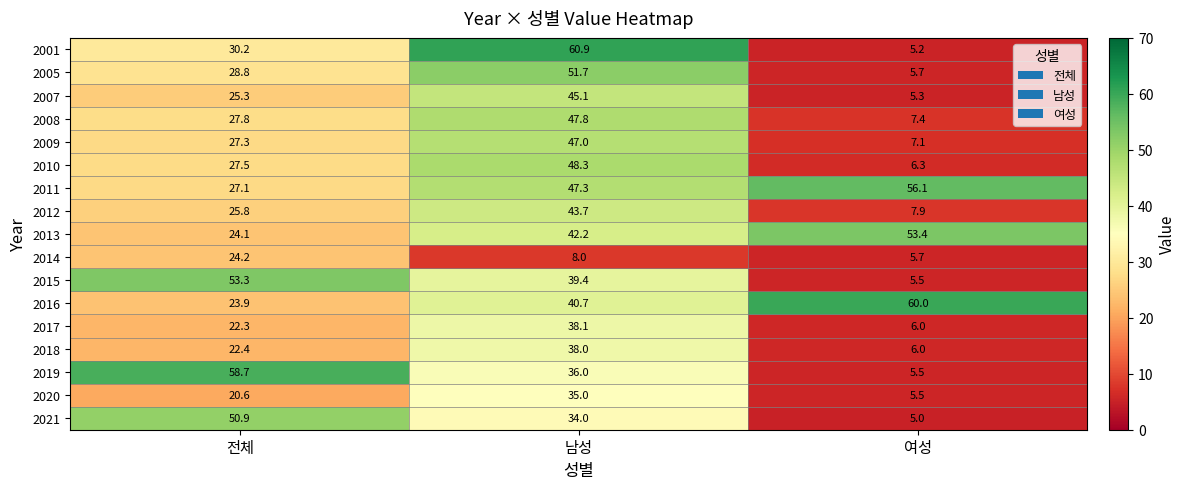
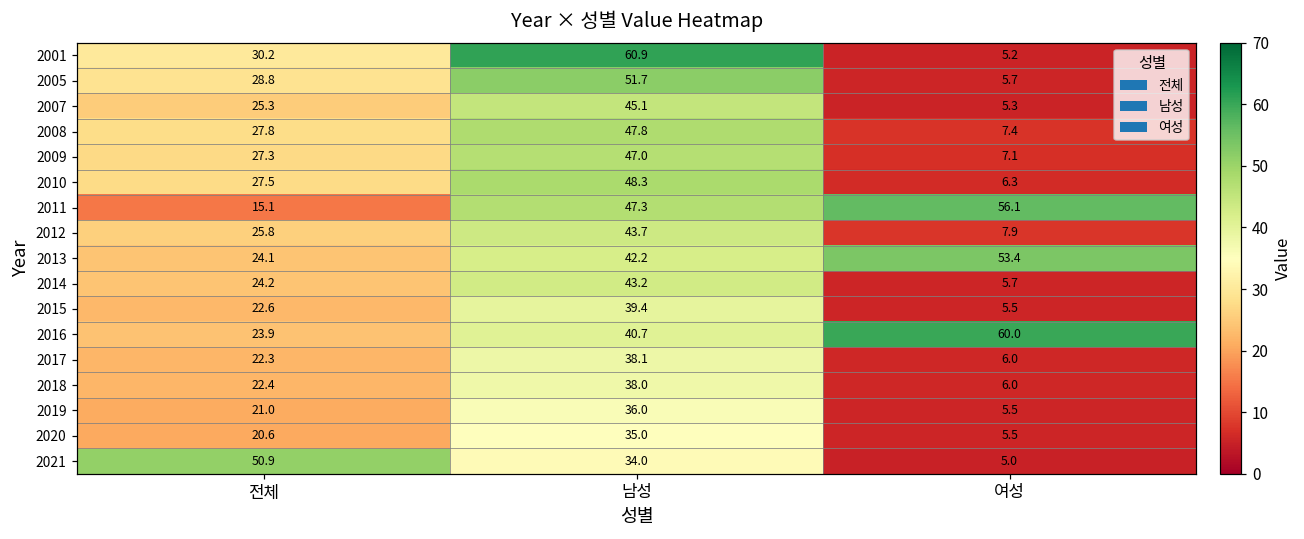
  {
    "2001": {
      "전체": 30.2,
      "남성": 60.9,
      "여성": 5.2
    },
    "2005": {
      "전체": 28.8,
      "남성": 51.7,
      "여성": 5.7
    },
    "2007": {
      "전체": 25.3,
      "남성": 45.1,
      "여성": 5.3
    },
    "2008": {
      "전체": 27.8,
      "남성": 47.8,
      "여성": 7.4
    },
    "2009": {
      "전체": 27.3,
      "남성": 47.0,
      "여성": 7.1
    },
    "2010": {
      "전체": 27.5,
      "남성": 48.3,
      "여성": 6.3
    },
    "2011": {
-     "전체": 27.1,
+     "전체": 15.1,
      "남성": 47.3,
      "여성": 56.1
    },
    "2012": {
      "전체": 25.8,
      "남성": 43.7,
      "여성": 7.9
    },
    "2013": {
      "전체": 24.1,
      "남성": 42.2,
      "여성": 53.4
    },
    "2014": {
      "전체": 24.2,
-     "남성": 8.0,
+     "남성": 43.2,
      "여성": 5.7
    },
    "2015": {
-     "전체": 53.3,
+     "전체": 22.6,
      "남성": 39.4,
      "여성": 5.5
    },
    "2016": {
      "전체": 23.9,
      "남성": 40.7,
      "여성": 60.0
    },
    "2017": {
      "전체": 22.3,
      "남성": 38.1,
      "여성": 6.0
    },
    "2018": {
      "전체": 22.4,
      "남성": 38.0,
      "여성": 6.0
    },
    "2019": {
-     "전체": 58.7,
+     "전체": 21.0,
      "남성": 36.0,
      "여성": 5.5
    },
    "2020": {
      "전체": 20.6,
      "남성": 35.0,
      "여성": 5.5
    },
    "2021": {
      "전체": 50.9,
      "남성": 34.0,
      "여성": 5.0
    }
  }
